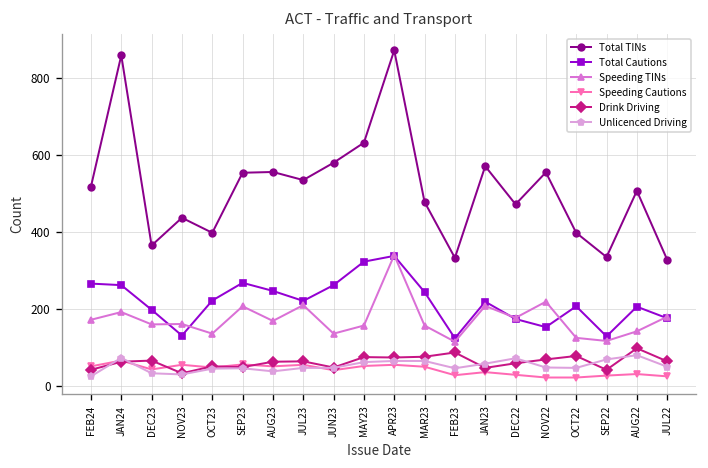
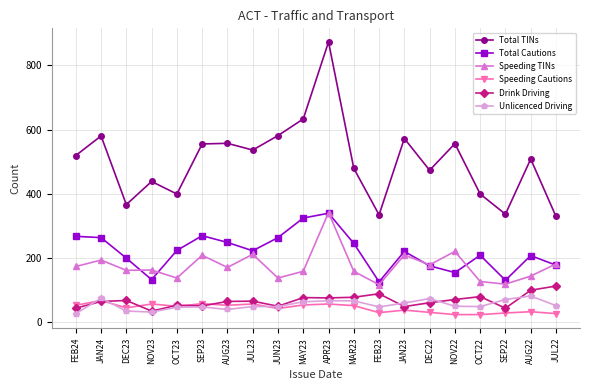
  {
    "Total TINs": {
      "FEB24": 520,
-     "JAN24": 860,
+     "JAN24": 580,
      "DEC23": 370,
      "NOV23": 440,
      "OCT23": 400,
      "SEP23": 560,
      "AUG23": 560,
      "JUL23": 540,
      "JUN23": 580,
      "MAY23": 630,
      "APR23": 870,
      "MAR23": 480,
      "FEB23": 330,
      "JAN23": 570,
      "DEC22": 470,
      "NOV22": 560,
      "OCT22": 400,
      "SEP22": 340,
      "AUG22": 510,
      "JUL22": 330
    },
    "Total Cautions": {
      "FEB24": 270,
      "JAN24": 260,
      "DEC23": 200,
      "NOV23": 130,
      "OCT23": 220,
      "SEP23": 270,
      "AUG23": 250,
      "JUL23": 220,
      "JUN23": 260,
      "MAY23": 320,
      "MAR23": 250,
      "FEB23": 130,
      "JAN23": 220,
      "NOV22": 150,
      "OCT22": 210,
      "SEP22": 130,
      "AUG22": 210
    },
    "Drink Driving": {
      "FEB24": 40,
      "DEC23": 70,
      "AUG23": 60,
      "JUL23": 70,
      "MAY23": 80,
      "APR23": 80,
      "MAR23": 80,
      "FEB23": 90,
      "JAN23": 50,
      "DEC22": 60,
      "NOV22": 70,
      "OCT22": 80,
      "SEP22": 40,
      "AUG22": 100,
-     "JUL22": 70
+     "JUL22": 110
    }
  }
